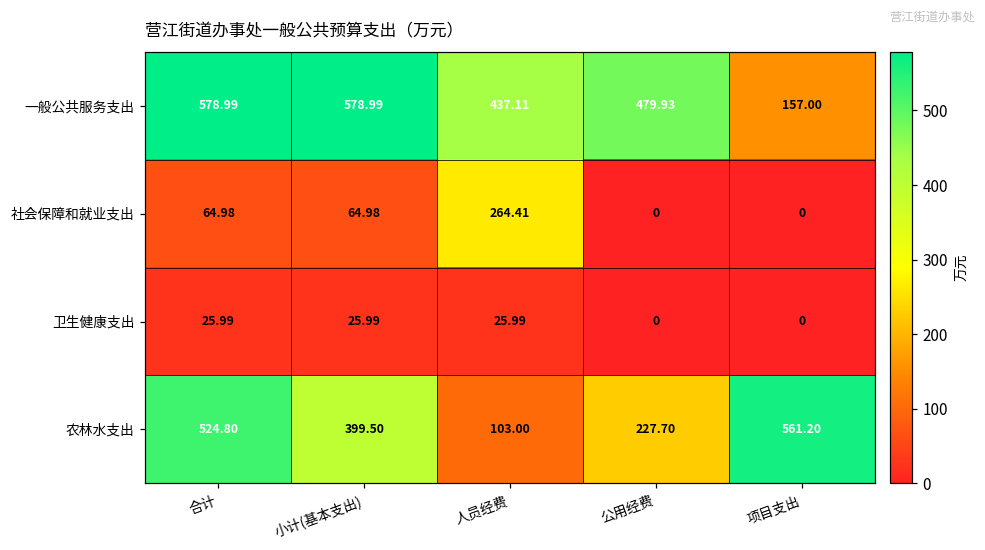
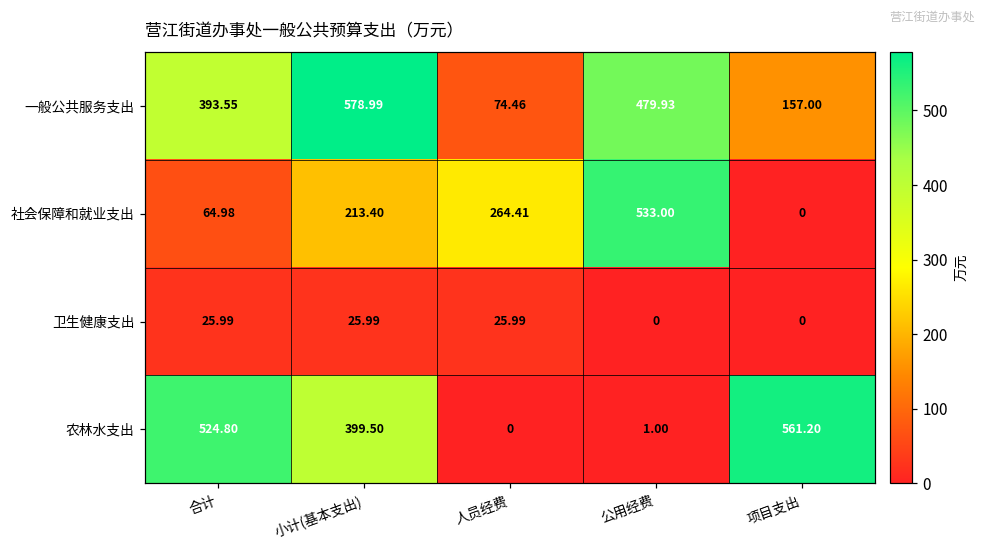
  {
    "一般公共服务支出": {
-     "合计": 578.99,
+     "合计": 393.55,
      "小计(基本支出)": 578.99,
-     "人员经费": 437.11,
+     "人员经费": 74.46,
      "公用经费": 479.93,
      "项目支出": 157.00
    },
    "社会保障和就业支出": {
      "合计": 64.98,
-     "小计(基本支出)": 64.98,
+     "小计(基本支出)": 213.40,
      "人员经费": 264.41,
-     "公用经费": 0,
+     "公用经费": 533.00,
      "项目支出": 0
    },
    "卫生健康支出": {
      "合计": 25.99,
      "小计(基本支出)": 25.99,
      "人员经费": 25.99,
      "公用经费": 0,
      "项目支出": 0
    },
    "农林水支出": {
      "合计": 524.80,
      "小计(基本支出)": 399.50,
-     "人员经费": 103.00,
-     "公用经费": 227.70,
+     "人员经费": 0,
+     "公用经费": 1.00,
      "项目支出": 561.20
    }
  }
